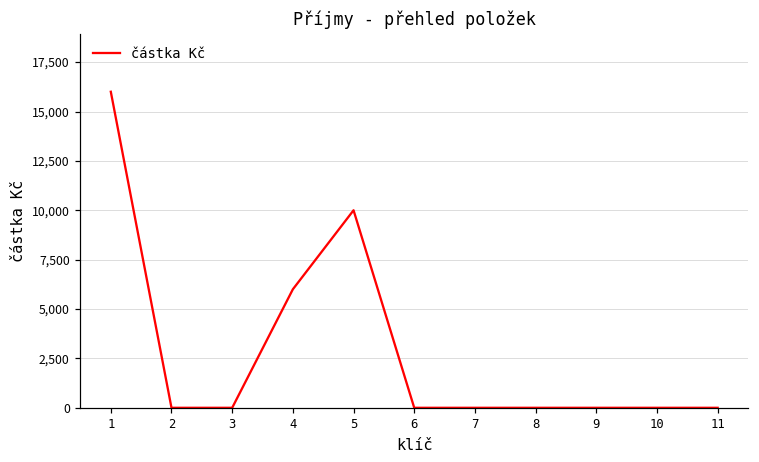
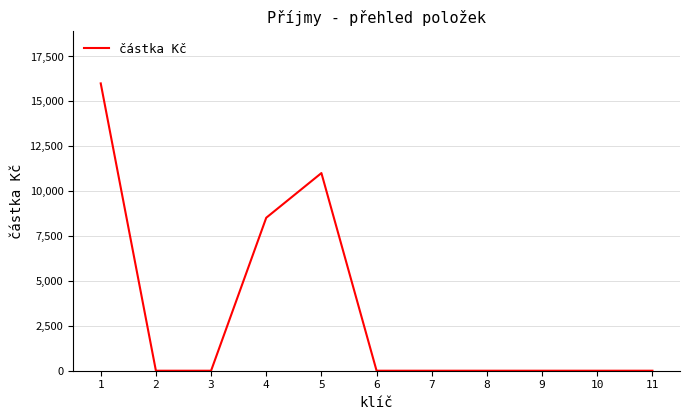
  {
    "1": "16,000",
    "2": "0",
    "3": "0",
-   "4": "6,000",
-   "5": "10,000",
+   "4": "8,500",
+   "5": "11,000",
    "6": "0",
    "7": "0",
    "8": "0",
    "9": "0",
    "10": "0",
    "11": "0"
  }
